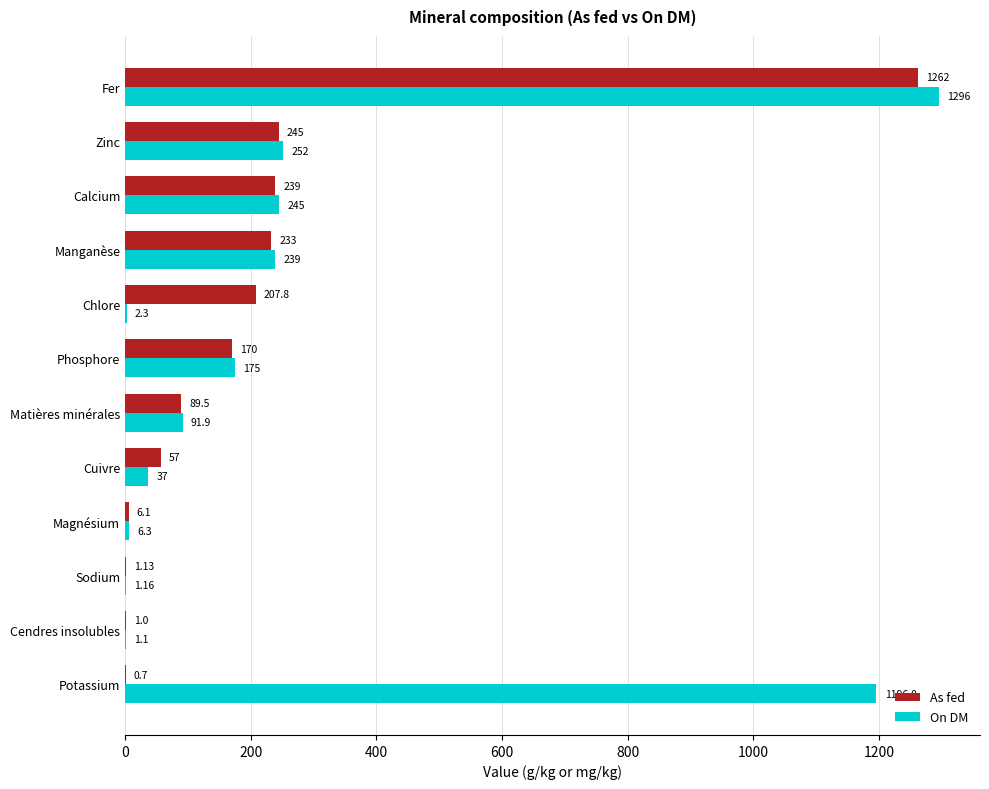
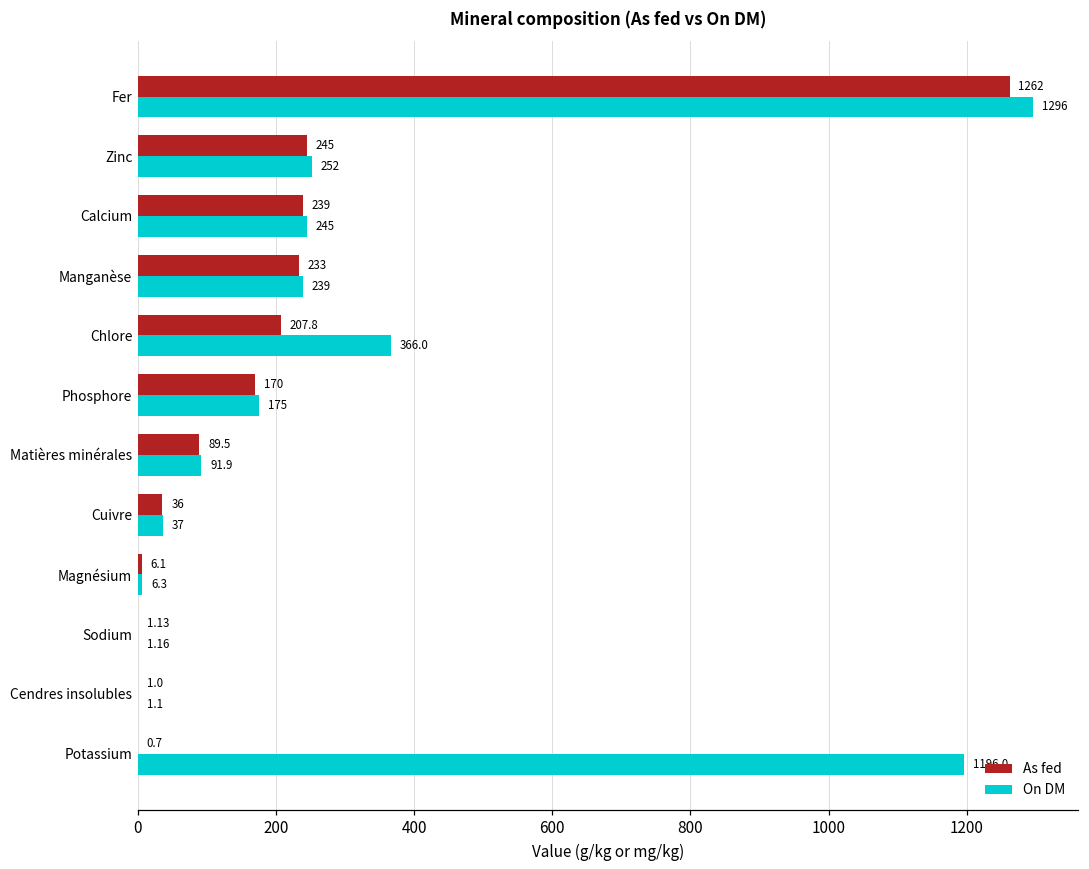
  {
    "As fed": {
      "Fer": 1262,
      "Zinc": 245,
      "Calcium": 239,
      "Manganèse": 233,
      "Chlore": 207.8,
      "Phosphore": 170,
      "Matières minérales": 89.5,
-     "Cuivre": 57,
+     "Cuivre": 36,
      "Magnésium": 6.1,
      "Sodium": 1.13,
      "Cendres insolubles": 1.0,
      "Potassium": 0.7
    },
    "On DM": {
      "Fer": 1296,
      "Zinc": 252,
      "Calcium": 245,
      "Manganèse": 239,
-     "Chlore": 2.3,
+     "Chlore": 366.0,
      "Phosphore": 175,
      "Matières minérales": 91.9,
      "Cuivre": 37,
      "Magnésium": 6.3,
      "Sodium": 1.16,
      "Cendres insolubles": 1.1,
      "Potassium": 1196.0
    }
  }
